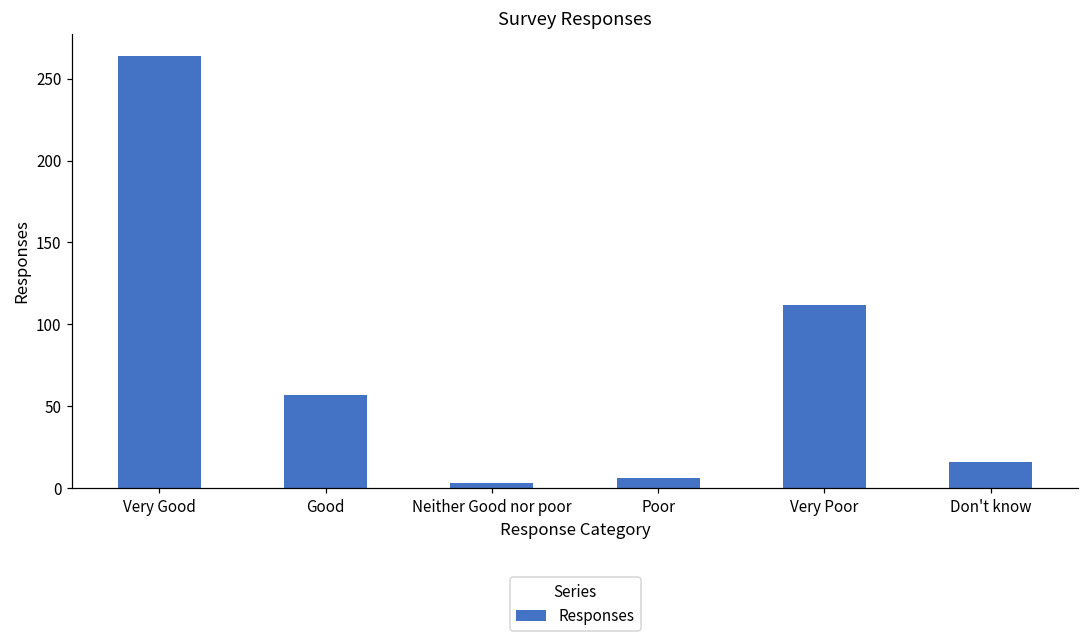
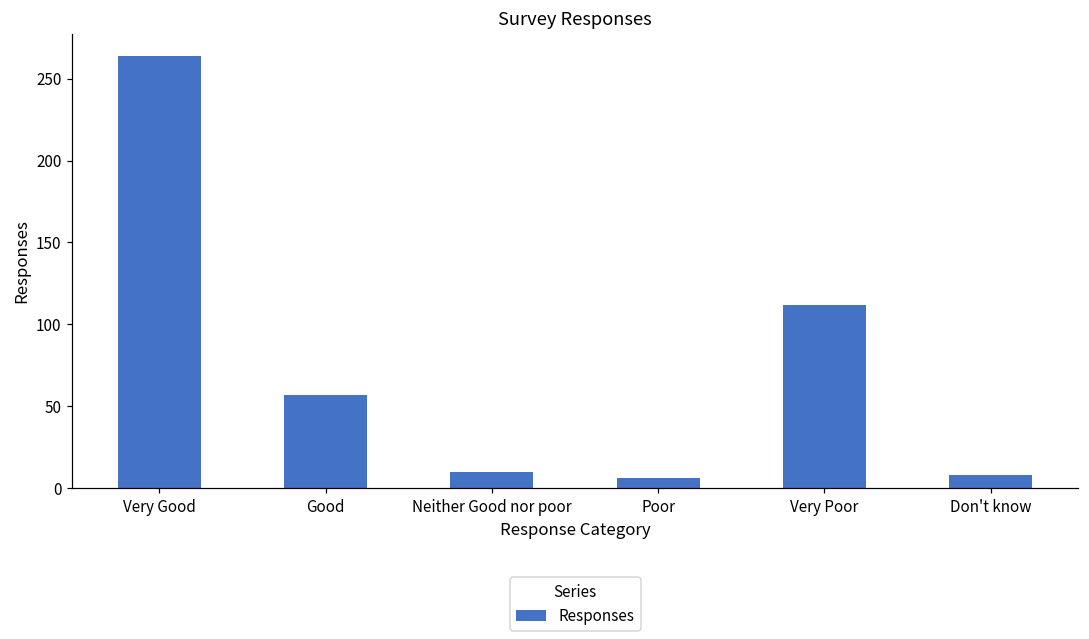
  {
    "Very Good": 264,
    "Good": 57,
-   "Neither Good nor poor": 3,
+   "Neither Good nor poor": 10,
    "Poor": 6,
    "Very Poor": 112,
-   "Don't know": 16
+   "Don't know": 8
  }
